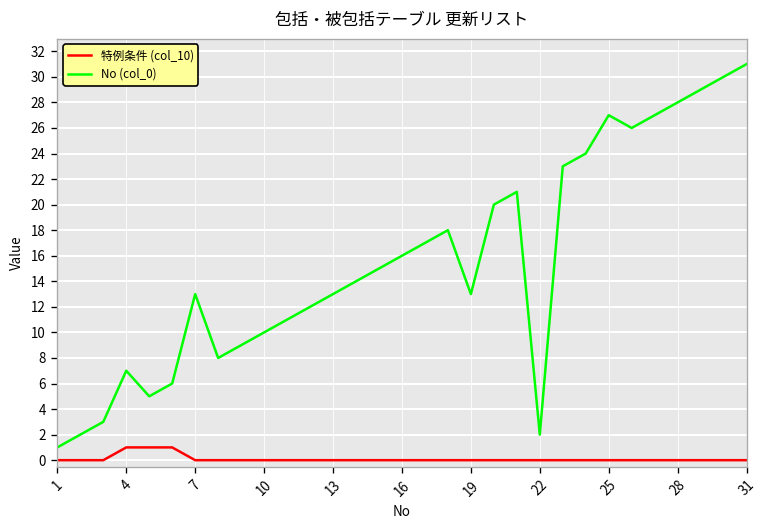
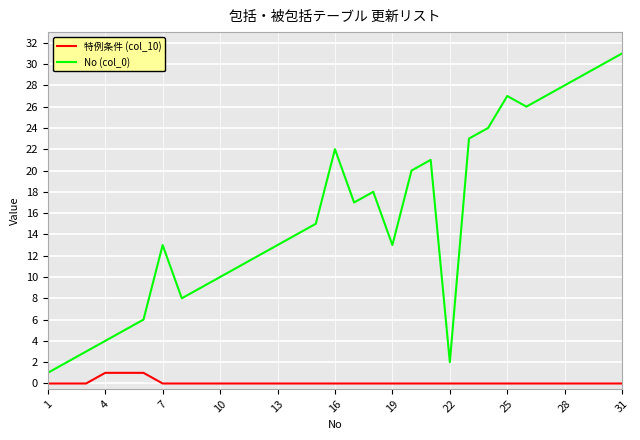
  {
    "特例条件 (col_10)": {
      "1": 0,
      "4": 1,
      "7": 0,
      "10": 0,
      "13": 0,
      "16": 0,
      "19": 0,
      "22": 0,
      "25": 0,
      "28": 0,
      "31": 0
    },
    "No (col_0)": {
      "1": 1,
-     "4": 7,
+     "4": 4,
      "7": 13,
      "10": 10,
      "13": 13,
-     "16": 16,
+     "16": 22,
      "19": 13,
      "22": 2,
      "25": 27,
      "28": 28,
      "31": 31
    }
  }
